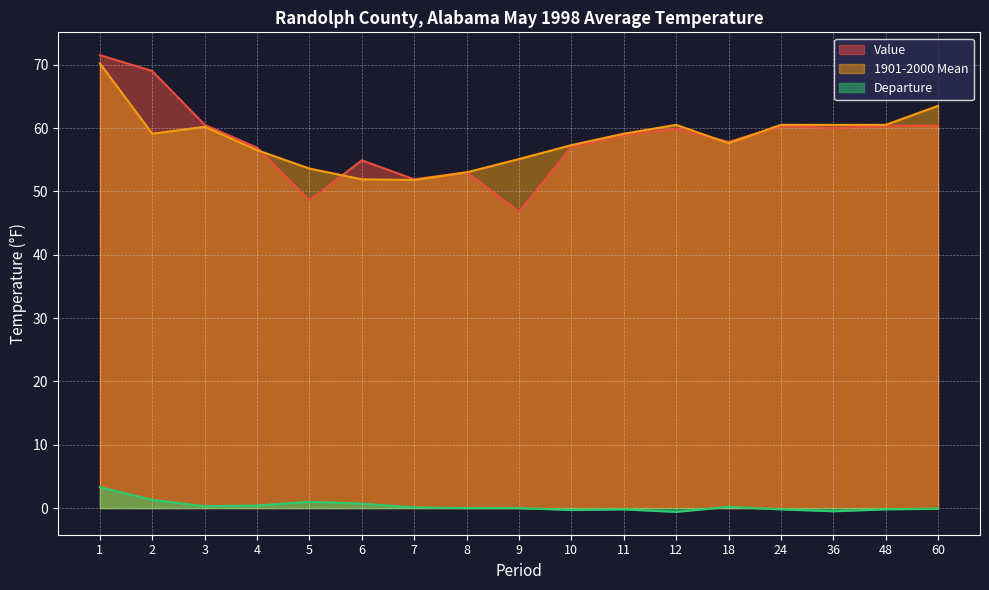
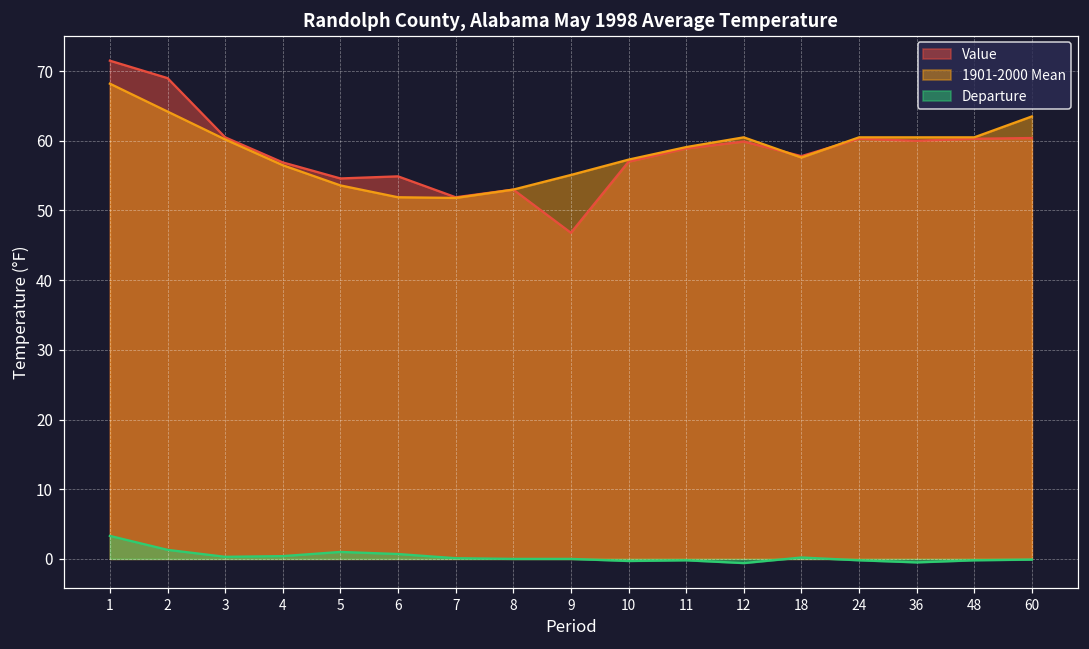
  {
    "Value": {
      "1": 72,
      "2": 69,
-     "5": 49,
+     "5": 55,
      "6": 55,
      "9": 47,
      "12": 60,
      "36": 60,
      "60": 60
    },
    "1901-2000 Mean": {
-     "1": 70,
-     "2": 59,
+     "1": 68,
+     "2": 64,
      "5": 54,
      "6": 52,
      "9": 55,
      "12": 61,
      "36": 61,
      "60": 64
    }
  }
